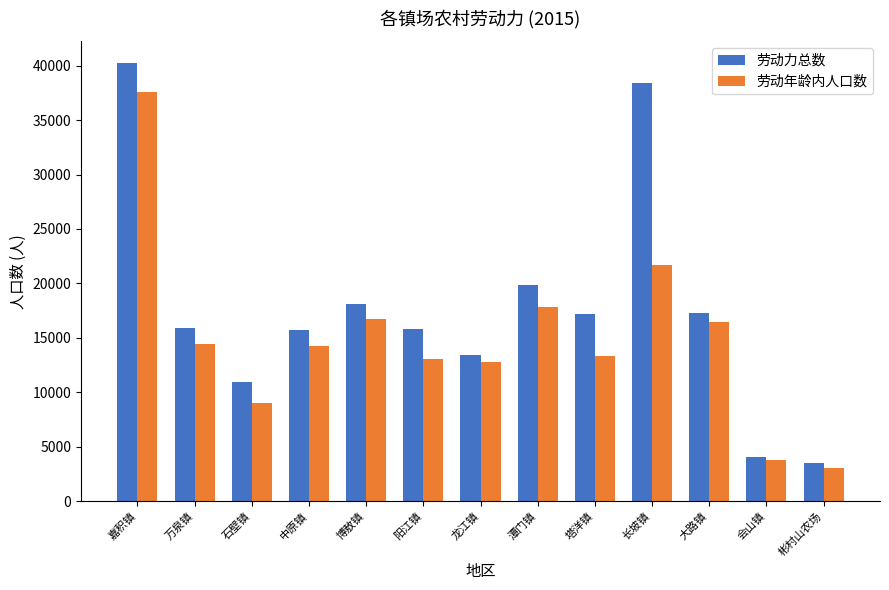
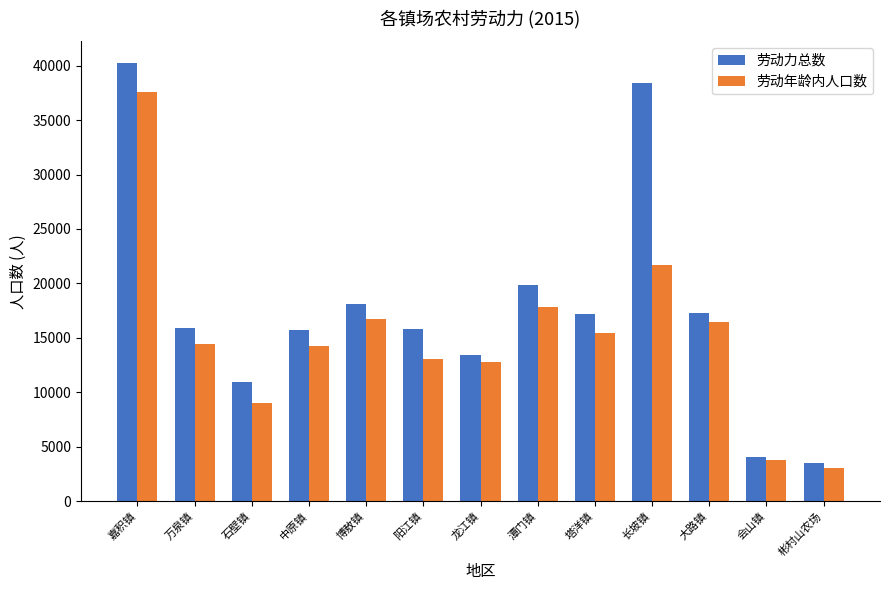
  {
    "劳动力总数": {
      "嘉积镇": 40200,
      "万泉镇": 15900,
      "石壁镇": 11000,
      "中原镇": 15800,
      "博敖镇": 18100,
      "阳江镇": 15800,
      "龙江镇": 13400,
      "潭门镇": 19800,
      "塔洋镇": 17200,
      "长坡镇": 38400,
      "大路镇": 17300,
      "会山镇": 4100,
      "彬村山农场": 3500
    },
    "劳动年龄内人口数": {
      "嘉积镇": 37600,
      "万泉镇": 14500,
      "石壁镇": 9000,
      "中原镇": 14300,
      "博敖镇": 16700,
      "阳江镇": 13100,
      "龙江镇": 12800,
      "潭门镇": 17800,
-     "塔洋镇": 13300,
+     "塔洋镇": 15400,
      "长坡镇": 21700,
      "大路镇": 16400,
      "会山镇": 3800,
      "彬村山农场": 3000
    }
  }
